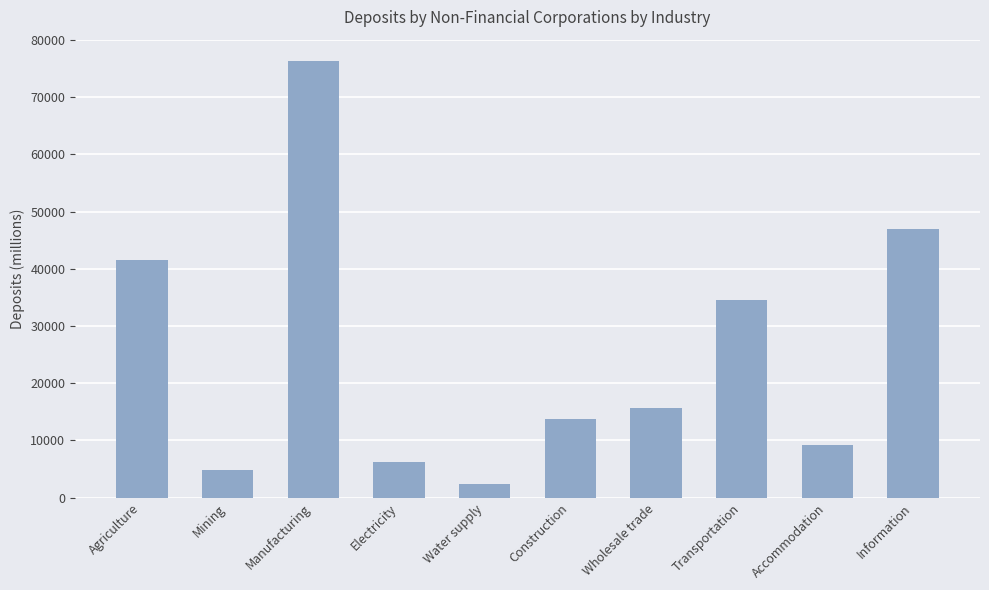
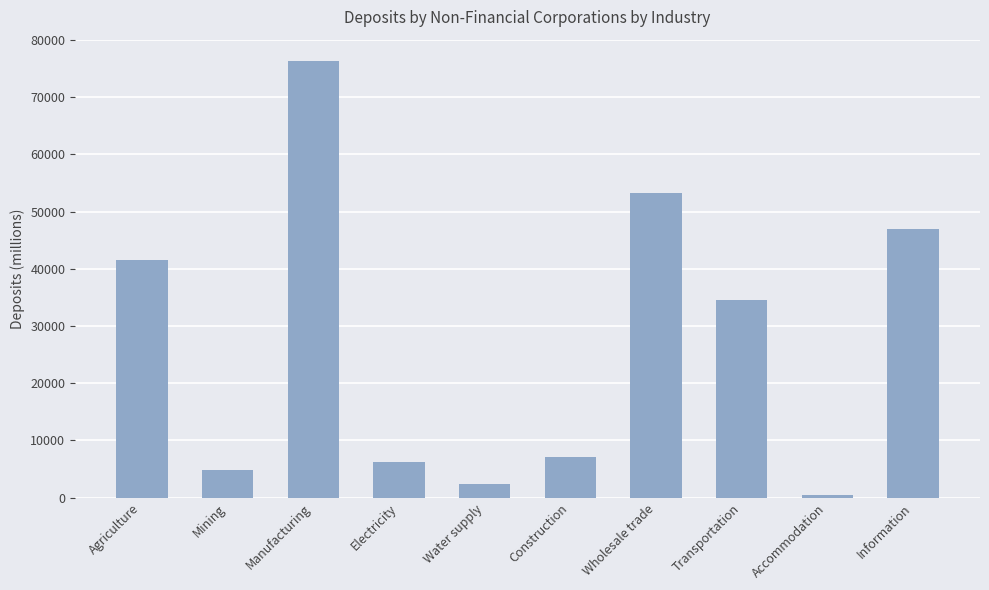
  {
    "Agriculture": 42000,
    "Mining": 5000,
    "Manufacturing": 76000,
    "Electricity": 6000,
    "Water supply": 2000,
-   "Construction": 14000,
-   "Wholesale trade": 16000,
+   "Construction": 7000,
+   "Wholesale trade": 53000,
    "Transportation": 35000,
-   "Accommodation": 9000,
+   "Accommodation": 0,
    "Information": 47000
  }
